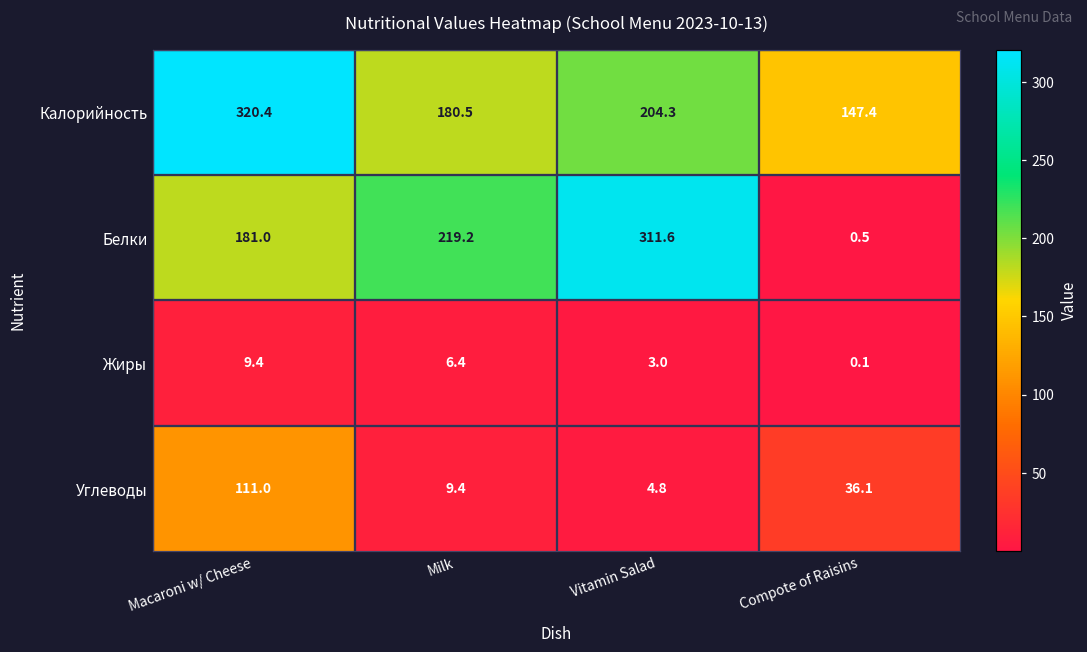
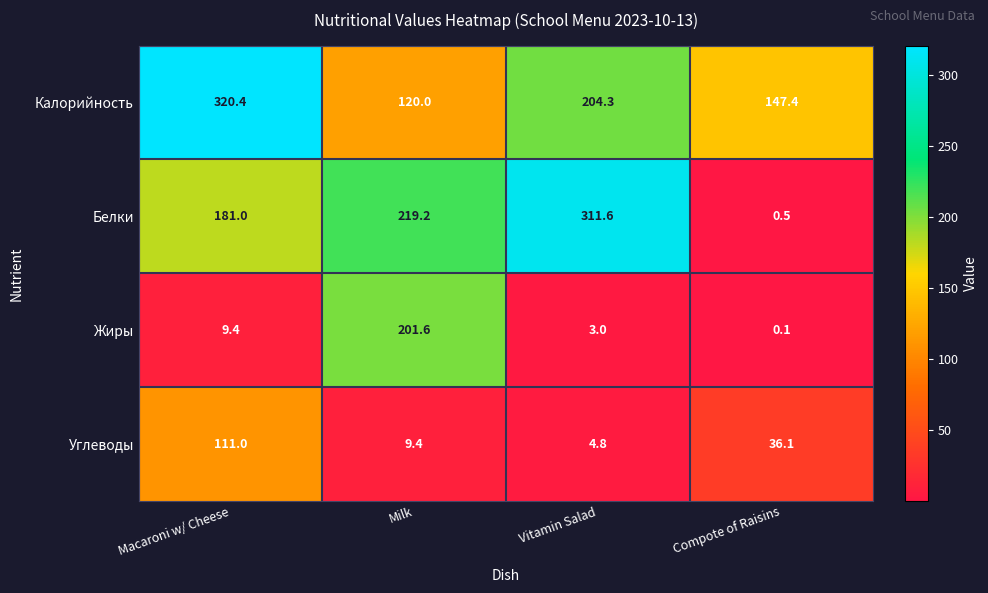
  {
    "Калорийность": {
      "Macaroni w/ Cheese": 320.4,
-     "Milk": 180.5,
+     "Milk": 120.0,
      "Vitamin Salad": 204.3,
      "Compote of Raisins": 147.4
    },
    "Белки": {
      "Macaroni w/ Cheese": 181.0,
      "Milk": 219.2,
      "Vitamin Salad": 311.6,
      "Compote of Raisins": 0.5
    },
    "Жиры": {
      "Macaroni w/ Cheese": 9.4,
-     "Milk": 6.4,
+     "Milk": 201.6,
      "Vitamin Salad": 3.0,
      "Compote of Raisins": 0.1
    },
    "Углеводы": {
      "Macaroni w/ Cheese": 111.0,
      "Milk": 9.4,
      "Vitamin Salad": 4.8,
      "Compote of Raisins": 36.1
    }
  }
